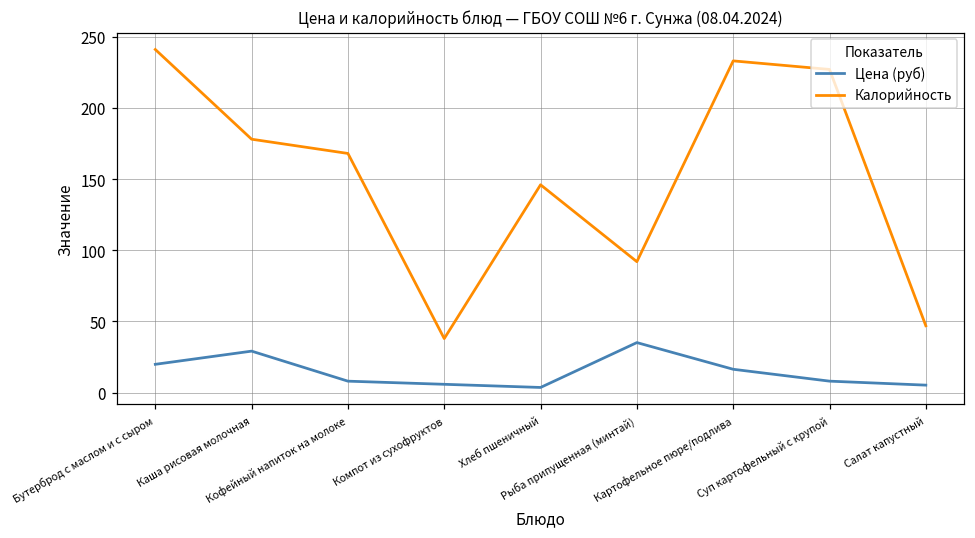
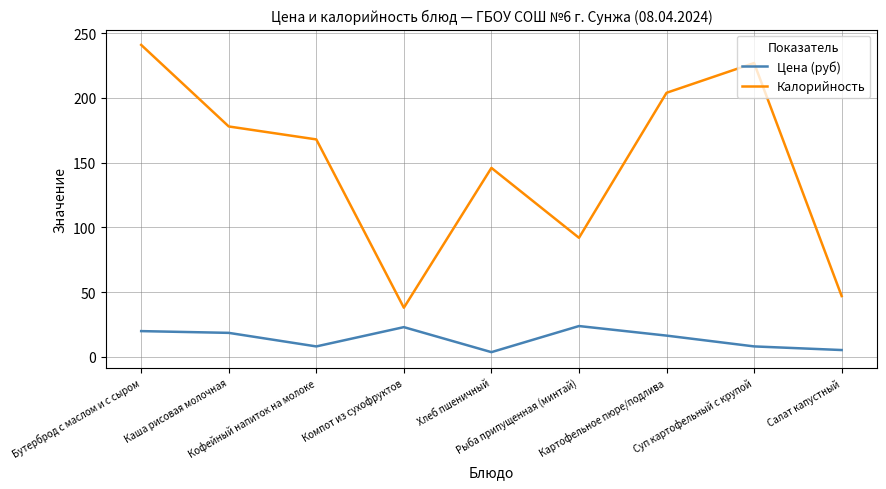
  {
    "Цена (руб)": {
      "Бутерброд с маслом и с сыром": 20,
-     "Каша рисовая молочная": 29,
+     "Каша рисовая молочная": 19,
      "Кофейный напиток на молоке": 8,
-     "Компот из сухофруктов": 6,
+     "Компот из сухофруктов": 23,
      "Хлеб пшеничный": 4,
-     "Рыба припущенная (минтай)": 35,
+     "Рыба припущенная (минтай)": 24,
      "Картофельное пюре/подлива": 16,
      "Суп картофельный с крупой": 8,
      "Салат капустный": 5
    },
    "Калорийность": {
      "Бутерброд с маслом и с сыром": 241,
      "Каша рисовая молочная": 178,
      "Кофейный напиток на молоке": 168,
      "Компот из сухофруктов": 38,
      "Хлеб пшеничный": 146,
      "Рыба припущенная (минтай)": 92,
-     "Картофельное пюре/подлива": 233,
+     "Картофельное пюре/подлива": 204,
      "Салат капустный": 47
    }
  }
